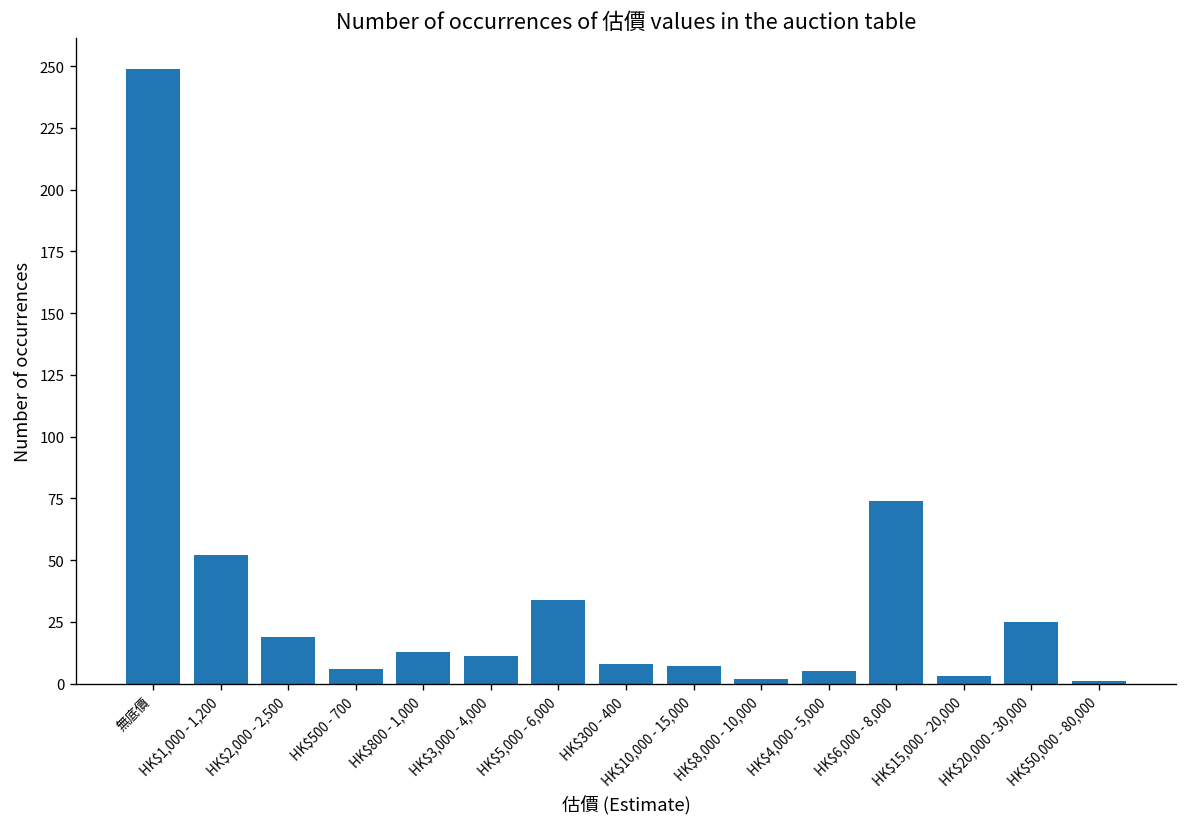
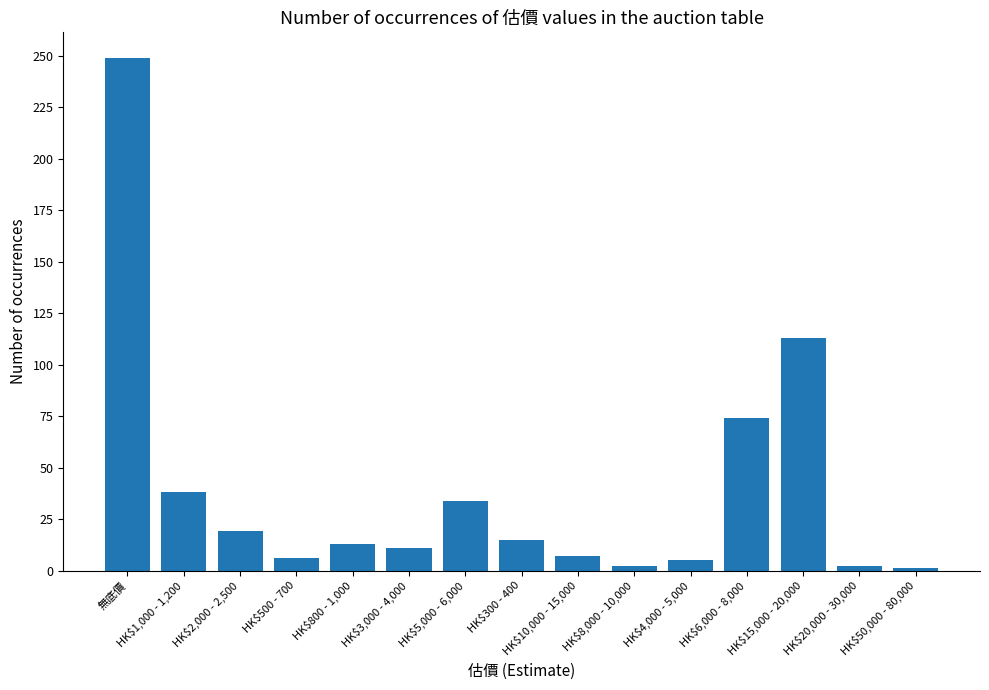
  {
    "無底價": 249,
-   "HK$1,000 - 1,200": 52,
+   "HK$1,000 - 1,200": 38,
    "HK$2,000 - 2,500": 19,
    "HK$500 - 700": 6,
    "HK$800 - 1,000": 13,
    "HK$3,000 - 4,000": 11,
    "HK$5,000 - 6,000": 34,
-   "HK$300 - 400": 8,
+   "HK$300 - 400": 15,
    "HK$10,000 - 15,000": 7,
    "HK$8,000 - 10,000": 2,
    "HK$4,000 - 5,000": 5,
    "HK$6,000 - 8,000": 74,
-   "HK$15,000 - 20,000": 3,
-   "HK$20,000 - 30,000": 25
+   "HK$15,000 - 20,000": 113,
+   "HK$20,000 - 30,000": 2
  }
